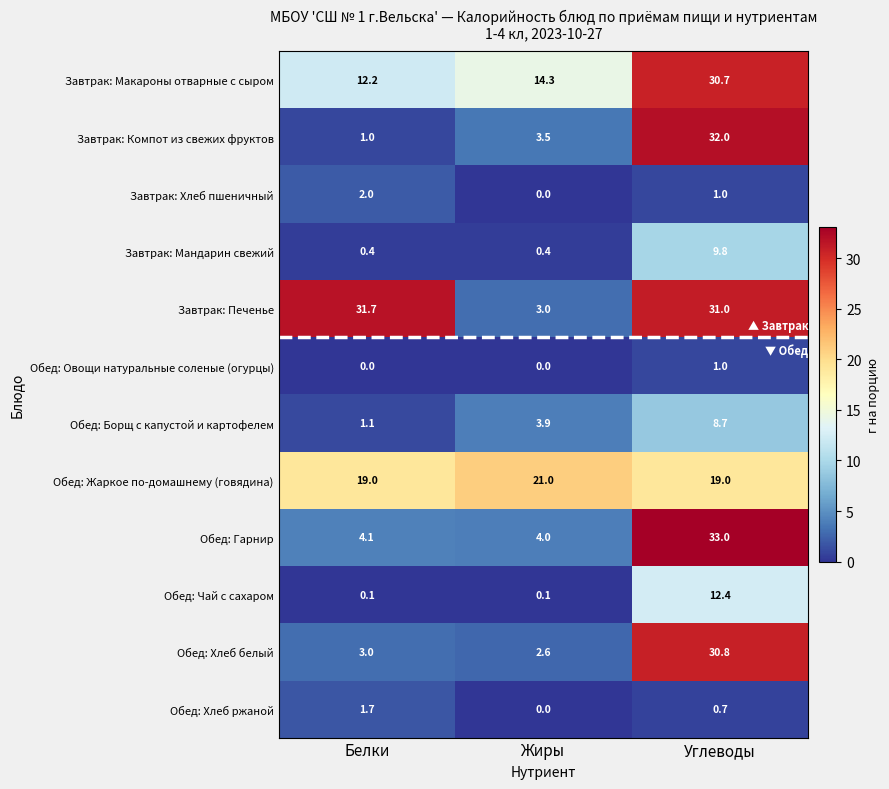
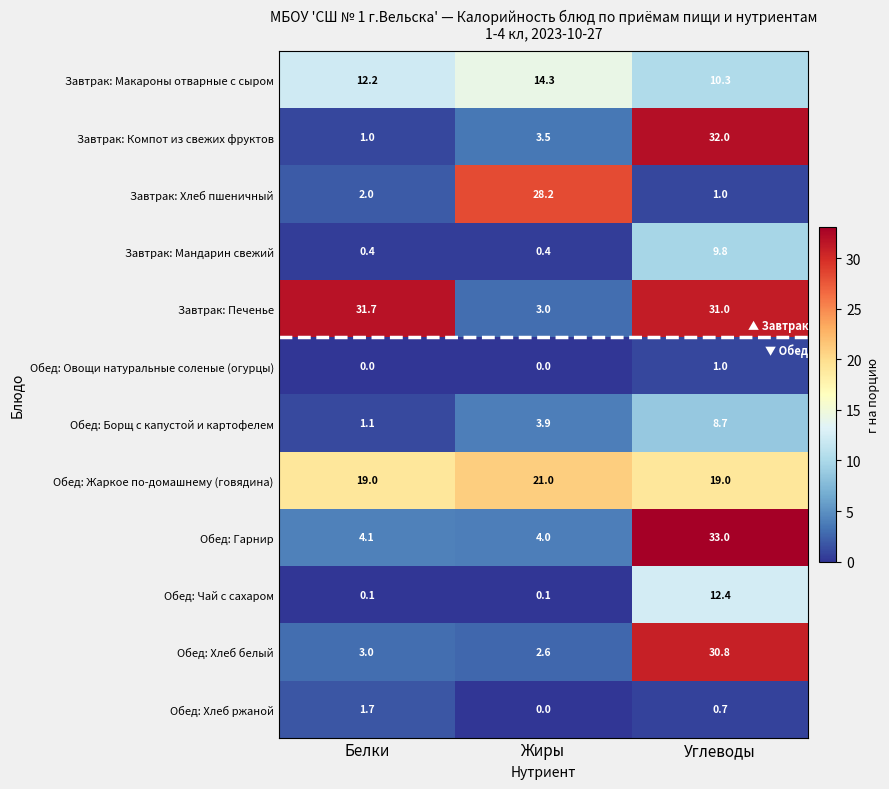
  {
    "Завтрак: Макароны отварные с сыром": {
      "Белки": 12.2,
      "Жиры": 14.3,
-     "Углеводы": 30.7
+     "Углеводы": 10.3
    },
    "Завтрак: Компот из свежих фруктов": {
      "Белки": 1.0,
      "Жиры": 3.5,
      "Углеводы": 32.0
    },
    "Завтрак: Хлеб пшеничный": {
      "Белки": 2.0,
-     "Жиры": 0.0,
+     "Жиры": 28.2,
      "Углеводы": 1.0
    },
    "Завтрак: Мандарин свежий": {
      "Белки": 0.4,
      "Жиры": 0.4,
      "Углеводы": 9.8
    },
    "Завтрак: Печенье": {
      "Белки": 31.7,
      "Жиры": 3.0
    },
    "Обед: Овощи натуральные соленые (огурцы)": {
      "Белки": 0.0,
      "Жиры": 0.0
    },
    "Обед: Борщ с капустой и картофелем": {
      "Белки": 1.1,
      "Жиры": 3.9,
      "Углеводы": 8.7
    },
    "Обед: Жаркое по-домашнему (говядина)": {
      "Белки": 19.0,
      "Жиры": 21.0,
      "Углеводы": 19.0
    },
    "Обед: Гарнир": {
      "Белки": 4.1,
      "Жиры": 4.0,
      "Углеводы": 33.0
    },
    "Обед: Чай с сахаром": {
      "Белки": 0.1,
      "Жиры": 0.1,
      "Углеводы": 12.4
    },
    "Обед: Хлеб белый": {
      "Белки": 3.0,
      "Жиры": 2.6,
      "Углеводы": 30.8
    },
    "Обед: Хлеб ржаной": {
      "Белки": 1.7,
      "Жиры": 0.0,
      "Углеводы": 0.7
    }
  }
